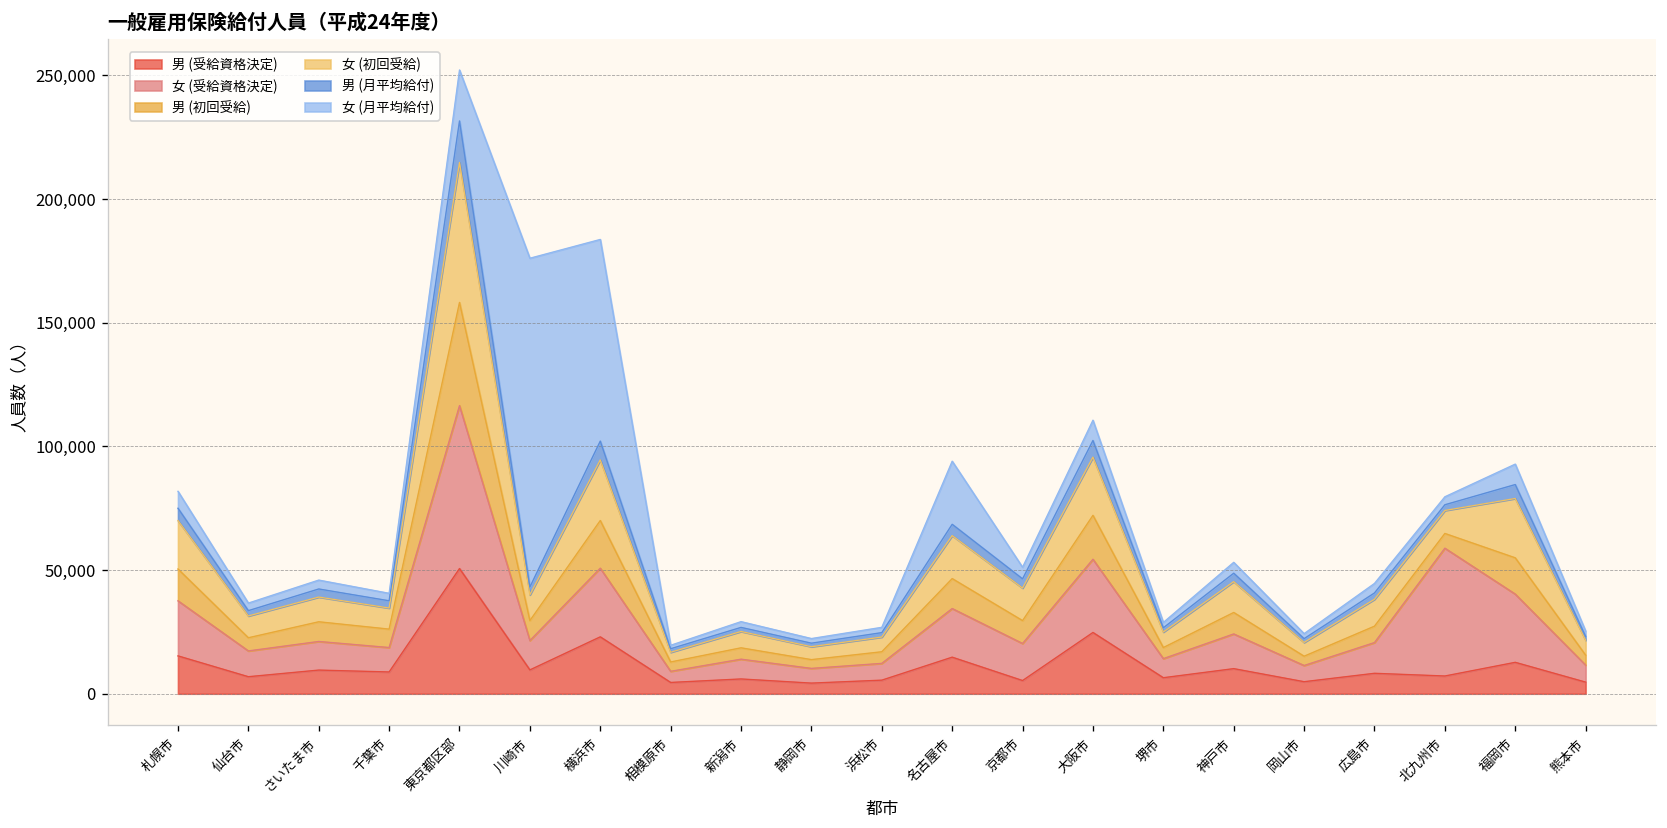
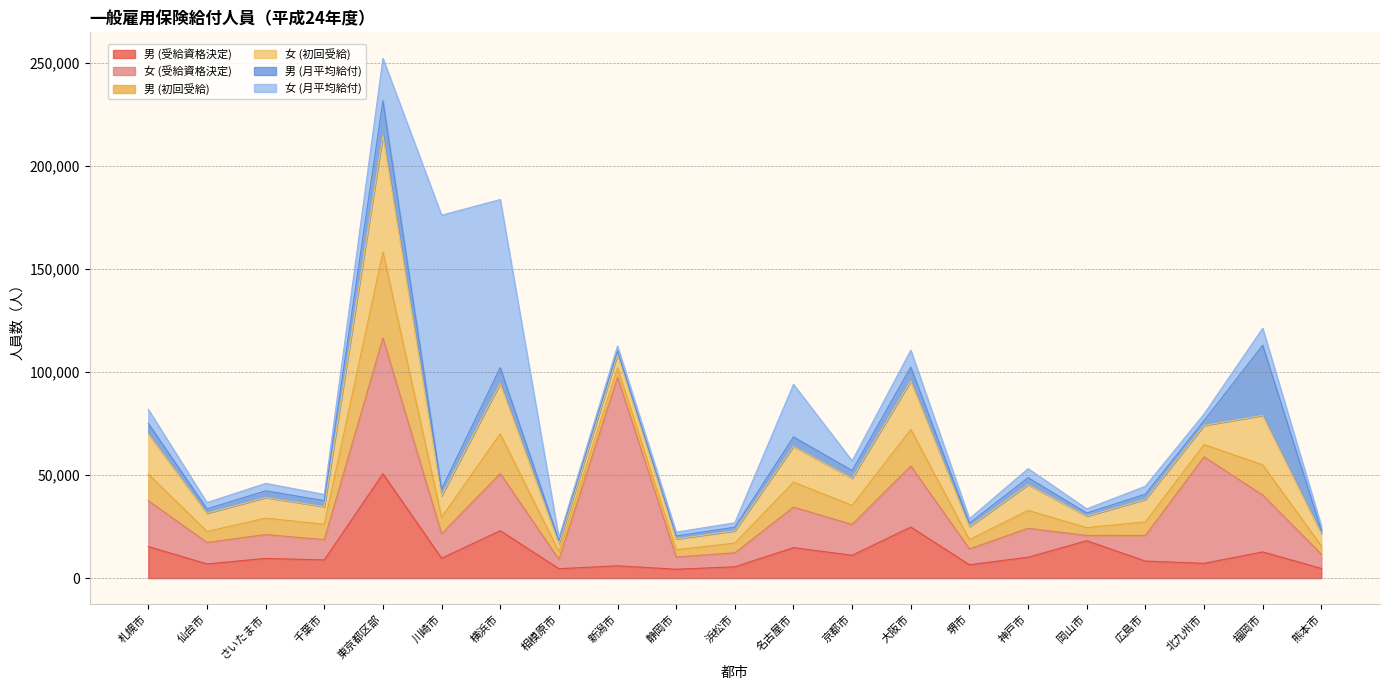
  {
    "男 (受給資格決定)": {
      "札幌市": "15,000",
      "仙台市": "7,000",
      "さいたま市": "10,000",
      "千葉市": "9,000",
      "東京都区部": "51,000",
      "川崎市": "10,000",
      "横浜市": "23,000",
      "相模原市": "5,000",
      "新潟市": "6,000",
      "静岡市": "4,000",
      "浜松市": "5,000",
      "名古屋市": "15,000",
-     "京都市": "5,000",
+     "京都市": "11,000",
      "大阪市": "25,000",
      "堺市": "6,000",
      "神戸市": "10,000",
-     "岡山市": "5,000",
+     "岡山市": "18,000",
      "広島市": "8,000",
      "北九州市": "7,000",
      "福岡市": "13,000",
      "熊本市": "5,000"
    },
    "女 (受給資格決定)": {
      "札幌市": "22,000",
      "仙台市": "10,000",
      "さいたま市": "12,000",
      "千葉市": "10,000",
      "東京都区部": "66,000",
      "川崎市": "12,000",
      "横浜市": "28,000",
      "相模原市": "5,000",
-     "新潟市": "8,000",
+     "新潟市": "91,000",
      "静岡市": "6,000",
      "浜松市": "7,000",
      "名古屋市": "20,000",
      "京都市": "15,000",
      "大阪市": "30,000",
      "堺市": "8,000",
      "神戸市": "14,000",
-     "岡山市": "7,000",
+     "岡山市": "3,000",
      "広島市": "12,000",
      "北九州市": "52,000",
      "福岡市": "28,000",
      "熊本市": "7,000"
    },
    "男 (月平均給付)": {
      "札幌市": "5,000",
      "仙台市": "2,000",
      "さいたま市": "3,000",
      "千葉市": "3,000",
      "東京都区部": "17,000",
      "川崎市": "3,000",
      "横浜市": "8,000",
      "相模原市": "1,000",
      "新潟市": "2,000",
      "静岡市": "1,000",
      "浜松市": "2,000",
      "名古屋市": "5,000",
      "京都市": "4,000",
      "大阪市": "7,000",
      "堺市": "2,000",
      "神戸市": "3,000",
      "岡山市": "2,000",
      "広島市": "3,000",
      "北九州市": "2,000",
-     "福岡市": "6,000",
+     "福岡市": "34,000",
      "熊本市": "2,000"
    },
    "女 (月平均給付)": {
      "札幌市": "7,000",
      "仙台市": "3,000",
      "さいたま市": "4,000",
      "千葉市": "3,000",
      "東京都区部": "21,000",
      "川崎市": "133,000",
      "横浜市": "82,000",
      "相模原市": "1,000",
      "新潟市": "2,000",
      "静岡市": "2,000",
      "浜松市": "2,000",
      "名古屋市": "26,000",
      "京都市": "5,000",
      "大阪市": "8,000",
      "堺市": "2,000",
      "神戸市": "4,000",
      "岡山市": "2,000",
      "広島市": "4,000",
      "北九州市": "3,000",
      "福岡市": "8,000",
      "熊本市": "2,000"
    }
  }
